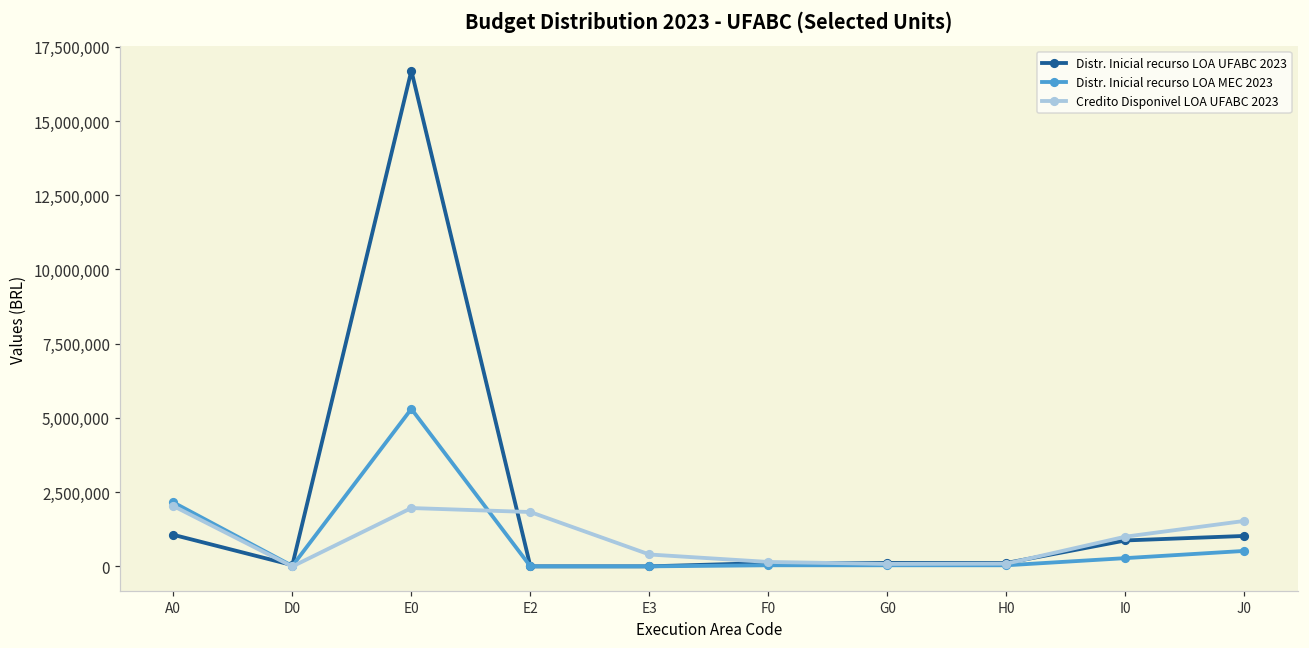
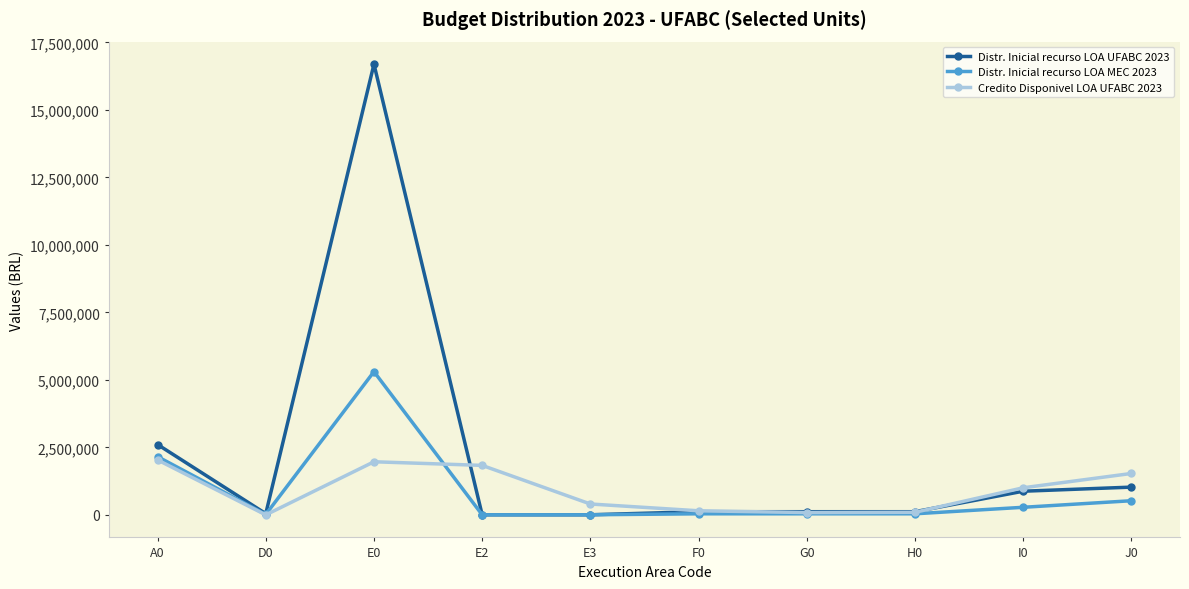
  {
    "Distr. Inicial recurso LOA UFABC 2023": {
-     "A0": "1,100,000",
+     "A0": "2,600,000",
      "E0": "16,700,000",
      "I0": "900,000",
      "J0": "1,000,000"
    },
    "Distr. Inicial recurso LOA MEC 2023": {
      "A0": "2,200,000",
      "E0": "5,300,000",
      "I0": "300,000",
      "J0": "500,000"
    },
    "Credito Disponivel LOA UFABC 2023": {
      "A0": "2,000,000",
      "E0": "2,000,000",
      "E2": "1,800,000",
      "E3": "400,000",
      "I0": "1,000,000",
      "J0": "1,500,000"
    }
  }
